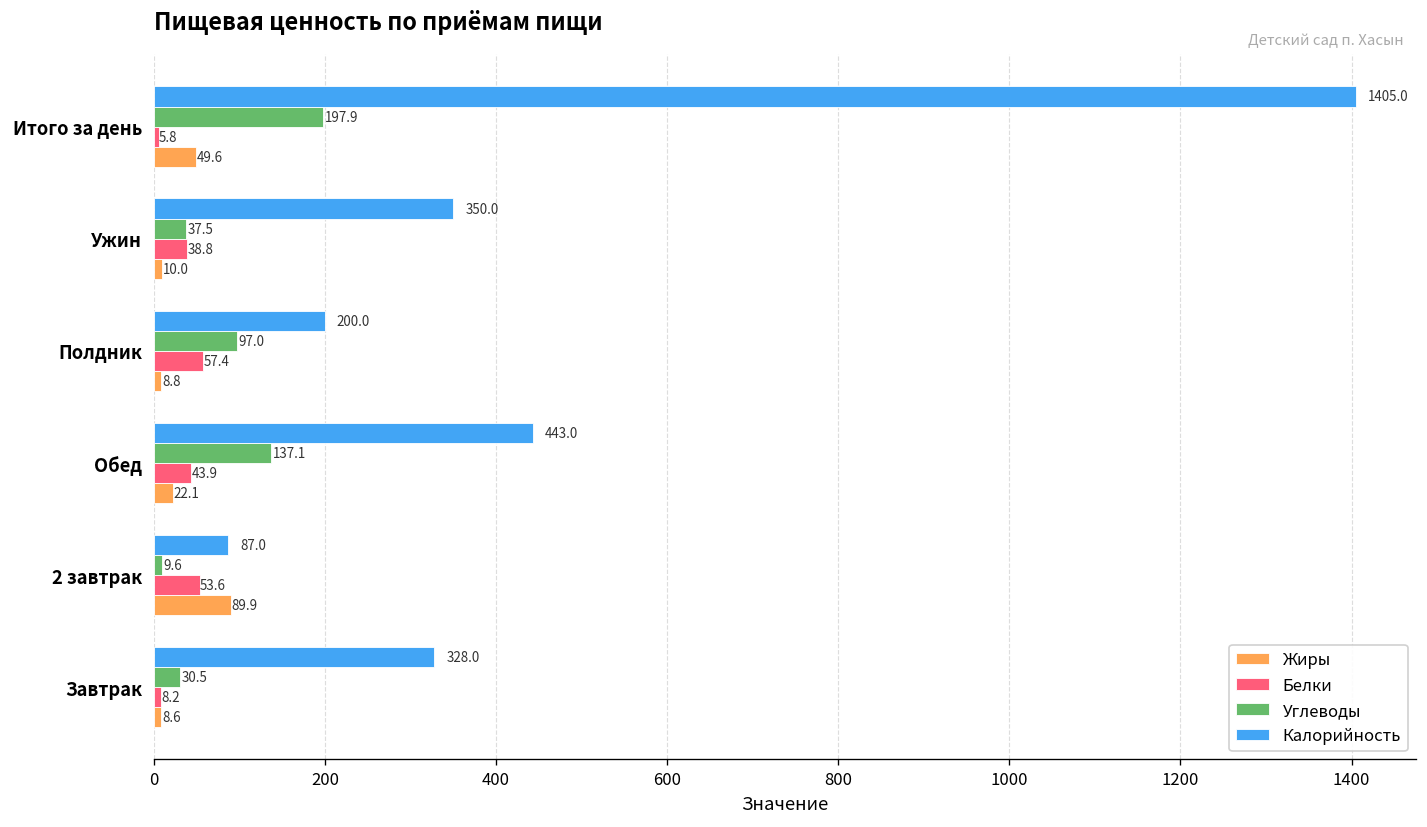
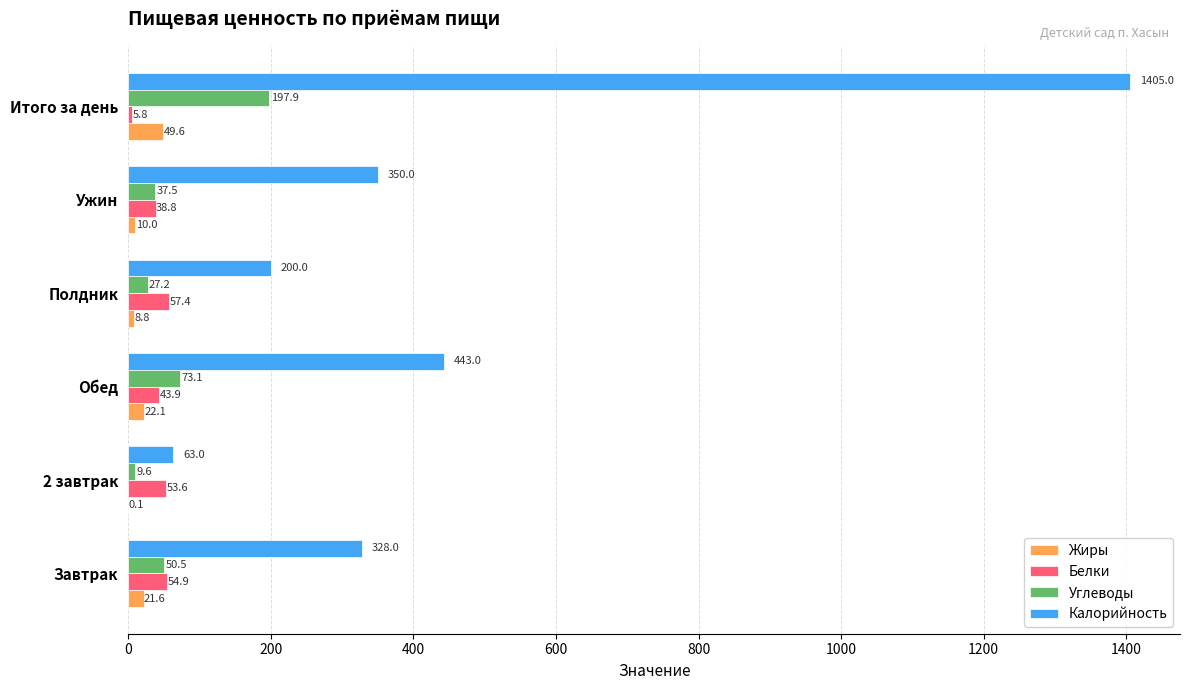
  {
    "Жиры": {
      "Итого за день": 49.6,
      "Ужин": 10.0,
      "Полдник": 8.8,
      "Обед": 22.1,
-     "2 завтрак": 89.9,
-     "Завтрак": 8.6
+     "2 завтрак": 0.1,
+     "Завтрак": 21.6
    },
    "Белки": {
      "Итого за день": 5.8,
      "Ужин": 38.8,
      "Полдник": 57.4,
      "Обед": 43.9,
      "2 завтрак": 53.6,
-     "Завтрак": 8.2
+     "Завтрак": 54.9
    },
    "Углеводы": {
      "Итого за день": 197.9,
      "Ужин": 37.5,
-     "Полдник": 97.0,
-     "Обед": 137.1,
+     "Полдник": 27.2,
+     "Обед": 73.1,
      "2 завтрак": 9.6,
-     "Завтрак": 30.5
+     "Завтрак": 50.5
    },
    "Калорийность": {
      "Итого за день": 1405.0,
      "Ужин": 350.0,
      "Полдник": 200.0,
      "Обед": 443.0,
-     "2 завтрак": 87.0,
+     "2 завтрак": 63.0,
      "Завтрак": 328.0
    }
  }
